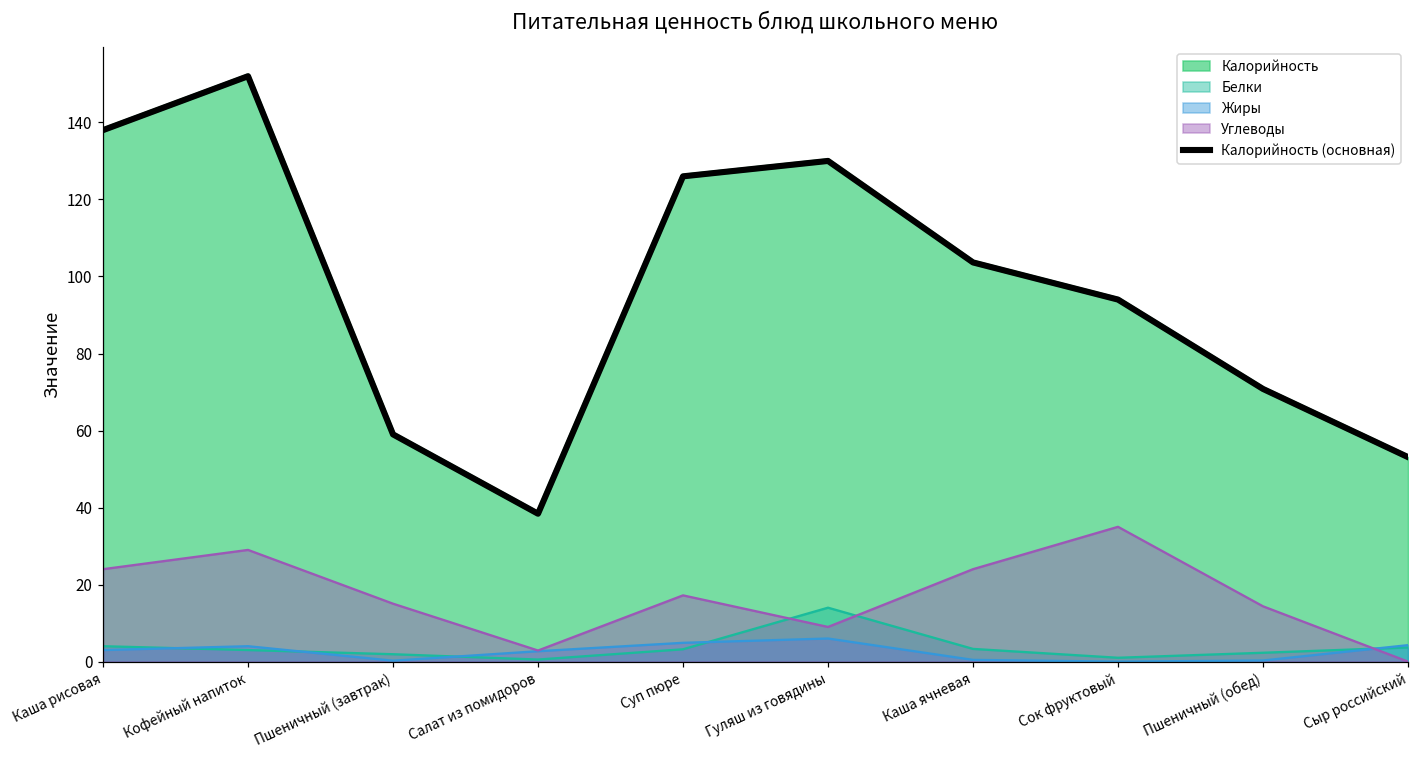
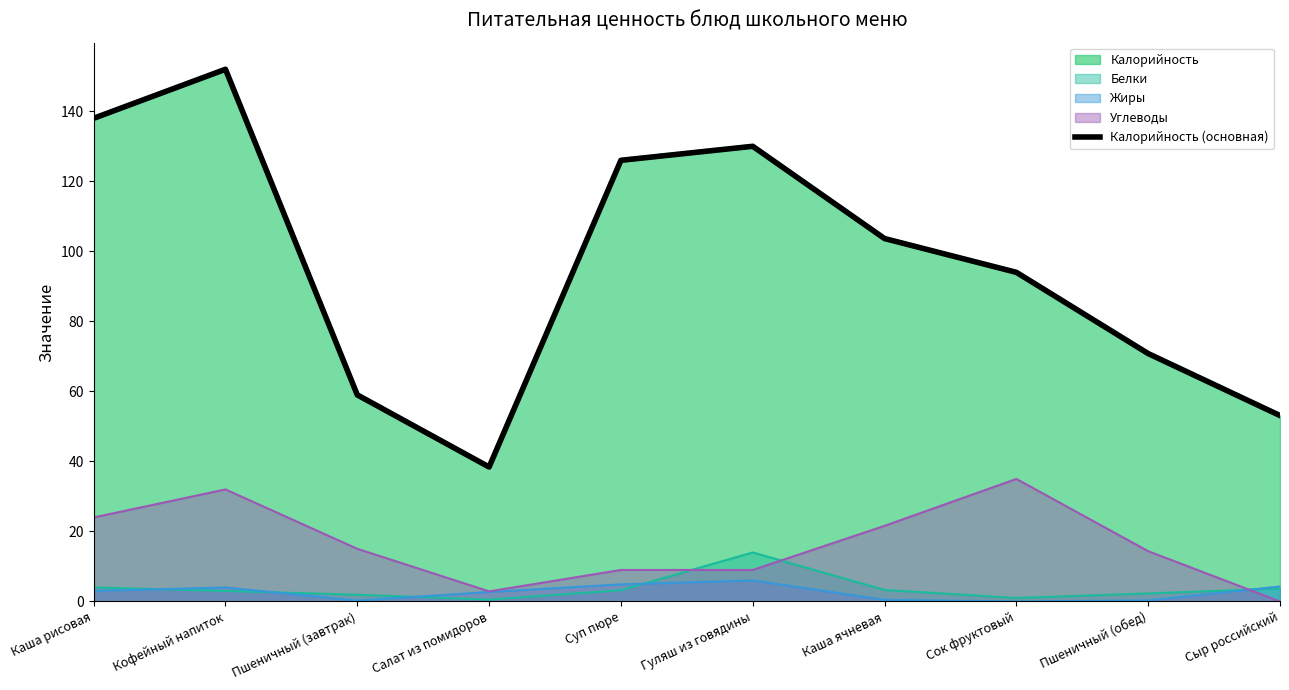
  {
    "Углеводы": {
      "Каша рисовая": 24,
-     "Кофейный напиток": 29,
+     "Кофейный напиток": 32,
      "Пшеничный (завтрак)": 15,
-     "Суп пюре": 17,
+     "Суп пюре": 9,
      "Гуляш из говядины": 9,
-     "Каша ячневая": 24,
+     "Каша ячневая": 22,
      "Сок фруктовый": 35,
      "Пшеничный (обед)": 14,
      "Сыр российский": 0
    }
  }
